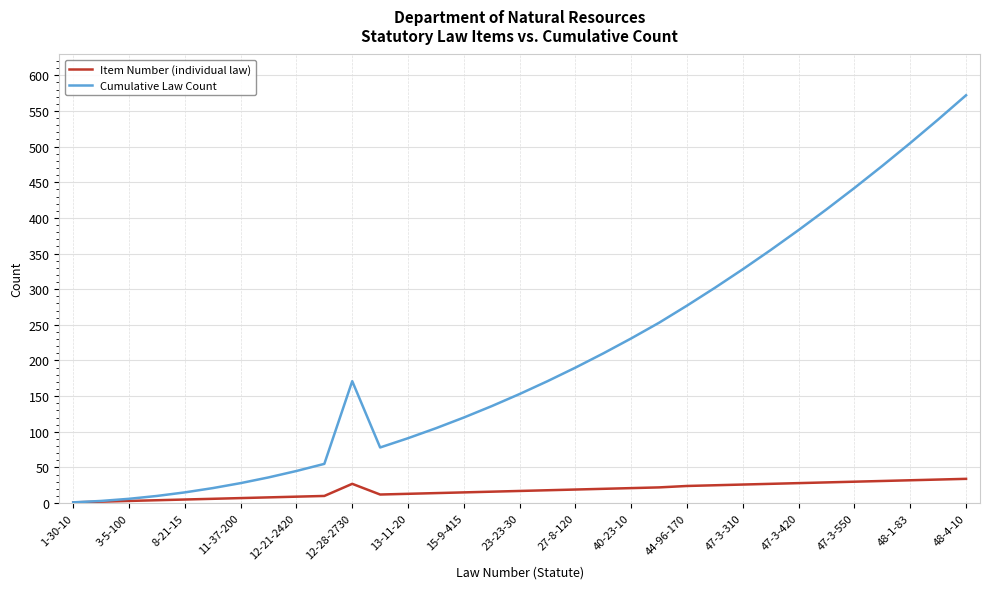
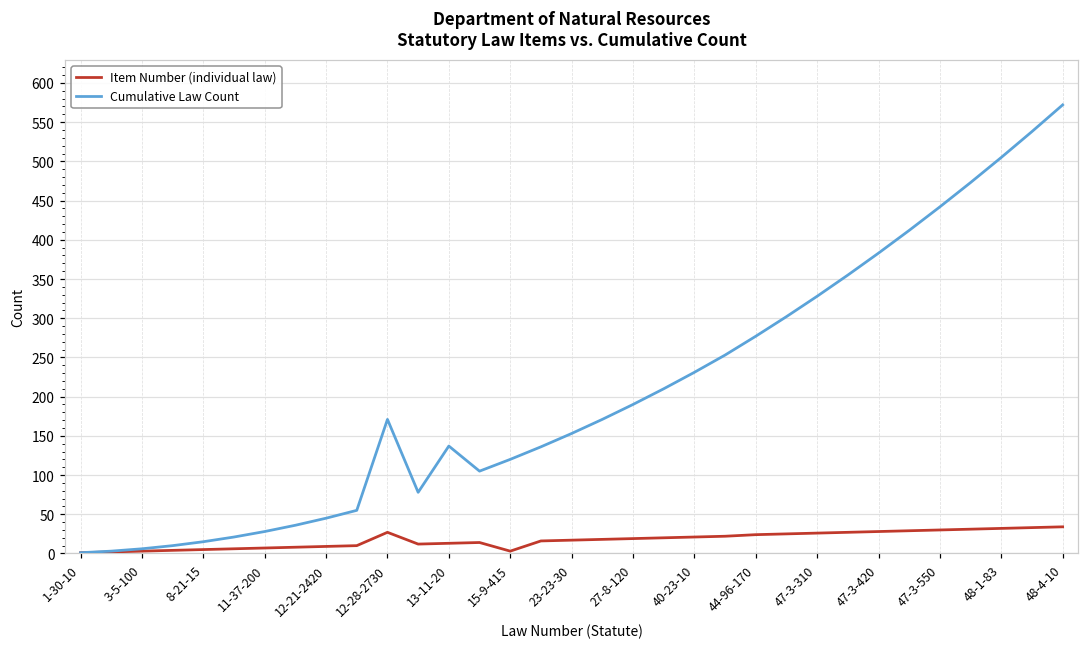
  {
    "Item Number (individual law)": {
      "8-21-15": 10,
      "11-37-200": 10,
      "12-21-2420": 10,
      "12-28-2730": 30,
      "13-11-20": 10,
-     "15-9-415": 20,
+     "15-9-415": 0,
      "23-23-30": 20,
      "27-8-120": 20,
      "40-23-10": 20,
      "44-96-170": 20,
      "47-3-310": 30,
      "47-3-420": 30,
      "47-3-550": 30,
      "48-1-83": 30,
      "48-4-10": 30
    },
    "Cumulative Law Count": {
      "8-21-15": 20,
      "11-37-200": 30,
      "12-21-2420": 50,
      "12-28-2730": 170,
-     "13-11-20": 90,
+     "13-11-20": 140,
      "15-9-415": 120,
      "23-23-30": 150,
      "27-8-120": 190,
      "40-23-10": 230,
      "44-96-170": 280,
      "47-3-310": 330,
      "47-3-420": 380,
      "47-3-550": 440,
      "48-1-83": 510,
      "48-4-10": 570
    }
  }
